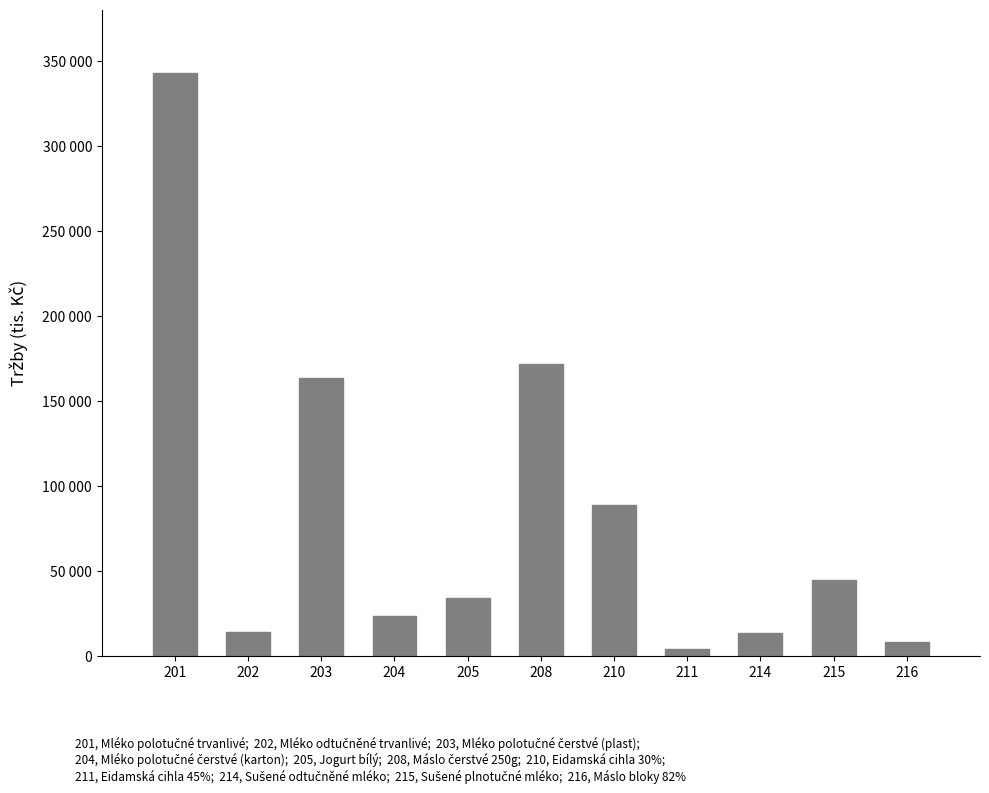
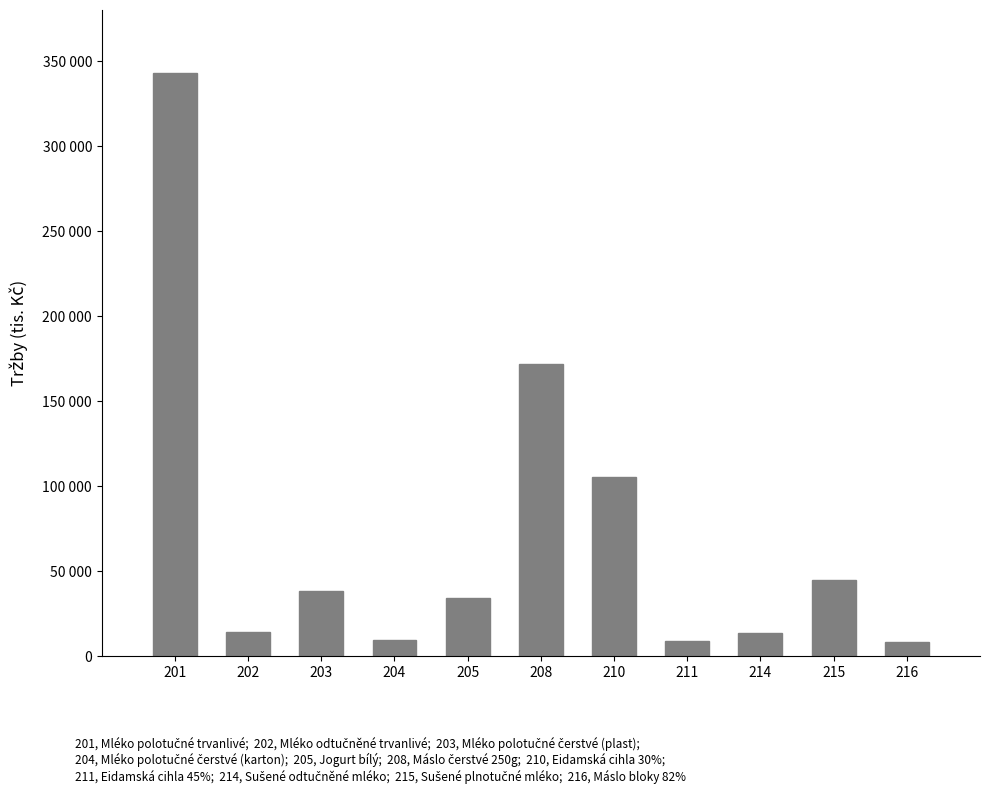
  {
    "201": 343000,
    "202": 14000,
-   "203": 163000,
-   "204": 23000,
+   "203": 38000,
+   "204": 9000,
    "205": 34000,
    "208": 171000,
-   "210": 89000,
-   "211": 4000,
+   "210": 105000,
+   "211": 9000,
    "214": 13000,
    "215": 45000,
    "216": 8000
  }
